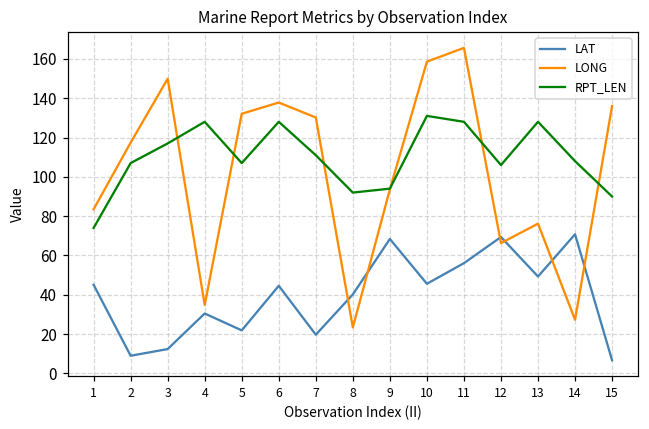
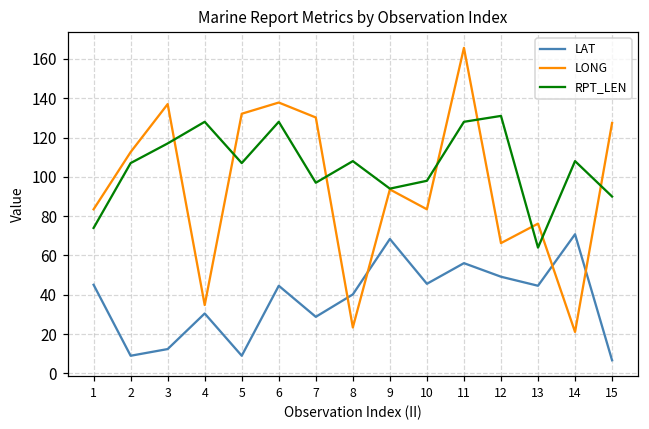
  {
    "LAT": {
      "1": 45,
      "2": 9,
      "3": 12,
      "4": 31,
-     "5": 22,
+     "5": 9,
      "6": 45,
-     "7": 20,
+     "7": 29,
      "8": 40,
      "9": 68,
      "10": 46,
      "11": 56,
-     "12": 69,
-     "13": 49,
+     "12": 49,
+     "13": 45,
      "14": 71,
      "15": 7
    },
    "LONG": {
      "1": 84,
-     "2": 117,
-     "3": 150,
+     "2": 113,
+     "3": 137,
      "4": 35,
      "5": 132,
      "6": 138,
      "7": 130,
      "8": 23,
-     "10": 159,
+     "10": 84,
      "11": 166,
      "12": 66,
      "13": 76,
-     "14": 27,
-     "15": 136
+     "14": 21,
+     "15": 127
    },
    "RPT_LEN": {
      "1": 74,
      "2": 107,
      "3": 117,
      "4": 128,
      "5": 107,
      "6": 128,
-     "7": 111,
-     "8": 92,
-     "10": 131,
+     "7": 97,
+     "8": 108,
+     "10": 98,
      "11": 128,
-     "12": 106,
-     "13": 128,
+     "12": 131,
+     "13": 64,
      "14": 108,
      "15": 90
    }
  }
